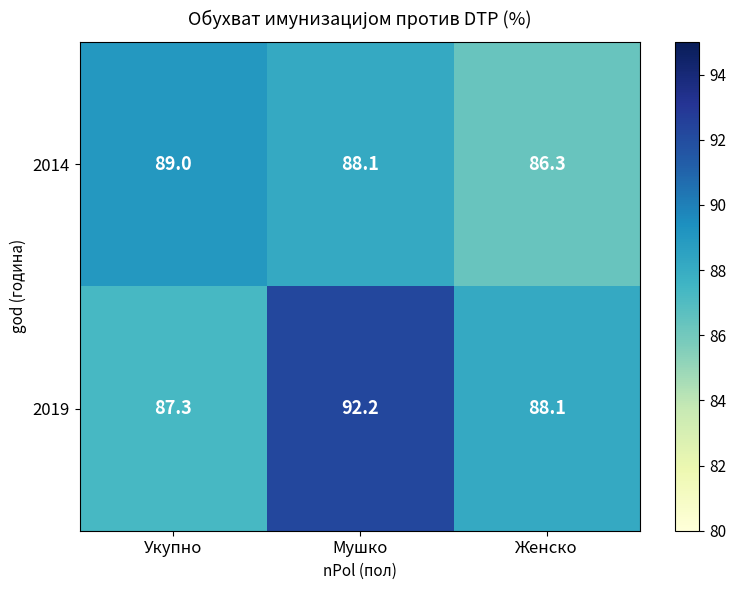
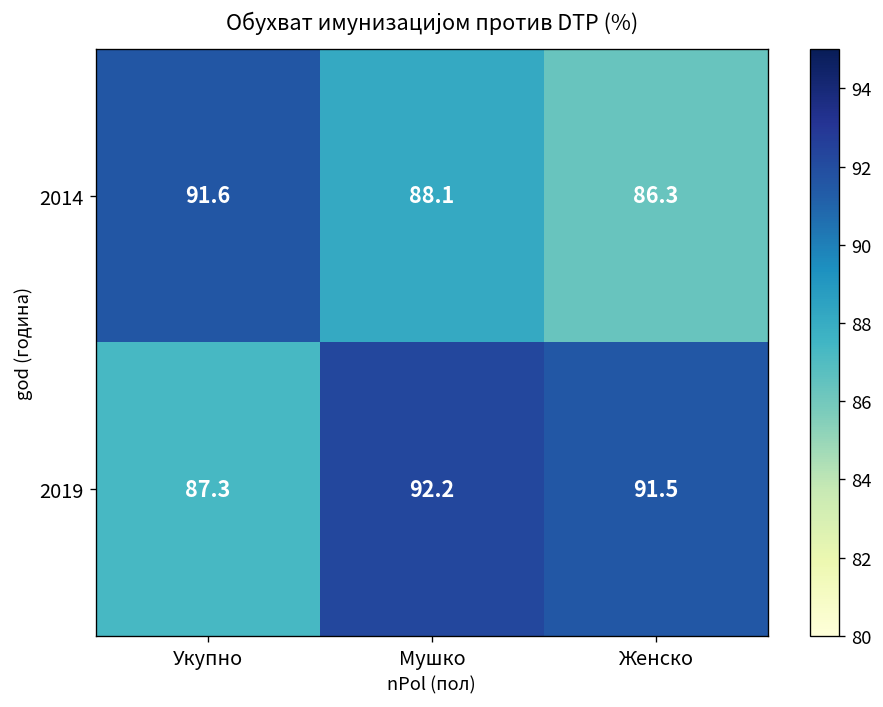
  {
    "2014": {
-     "Укупно": 89.0,
+     "Укупно": 91.6,
      "Мушко": 88.1,
      "Женско": 86.3
    },
    "2019": {
      "Укупно": 87.3,
      "Мушко": 92.2,
-     "Женско": 88.1
+     "Женско": 91.5
    }
  }
